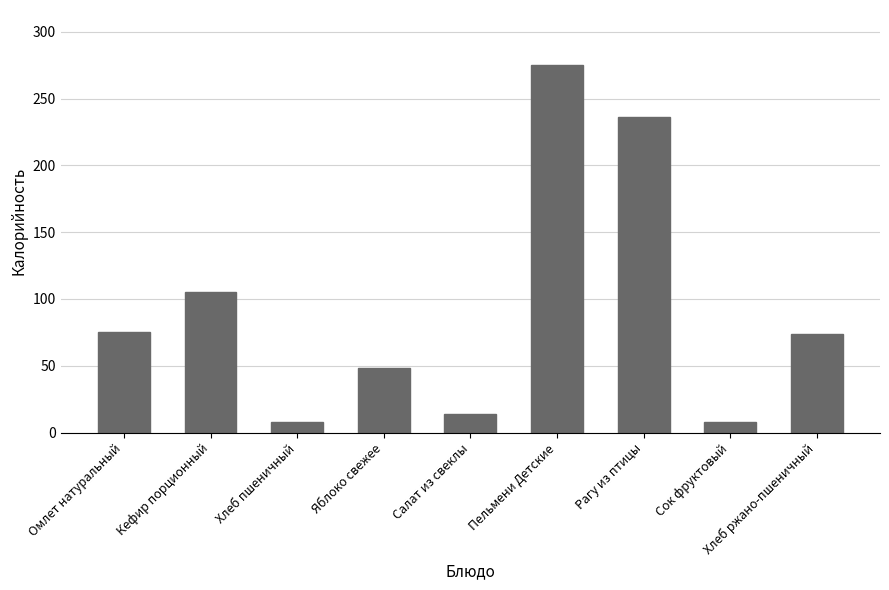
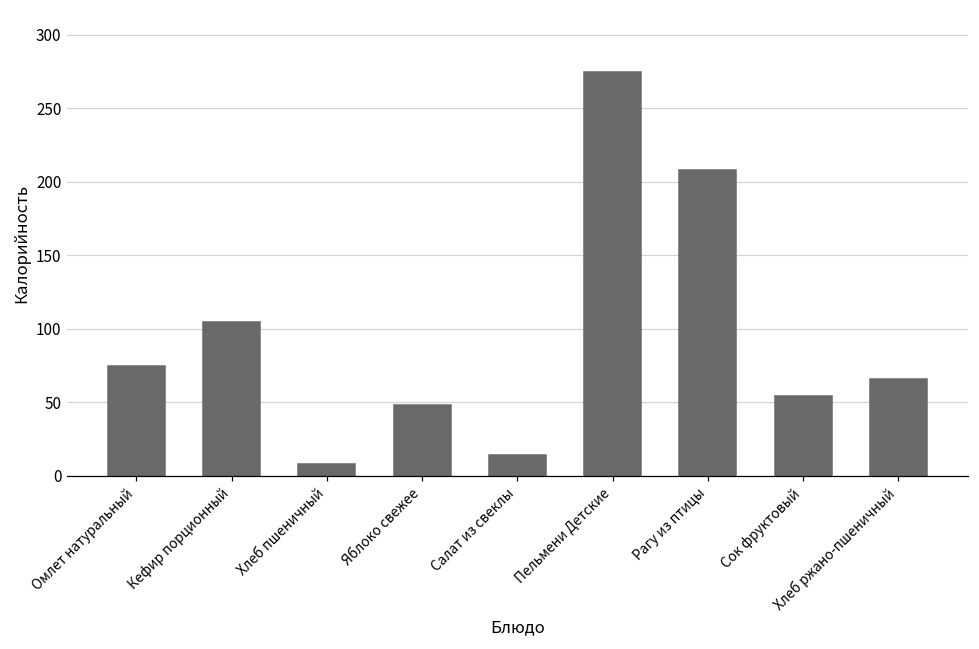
  {
    "Омлет натуральный": 75,
    "Кефир порционный": 105,
    "Хлеб пшеничный": 8,
    "Яблоко свежее": 48,
    "Салат из свеклы": 14,
    "Пельмени Детские": 275,
-   "Рагу из птицы": 236,
-   "Сок фруктовый": 8,
-   "Хлеб ржано-пшеничный": 74
+   "Рагу из птицы": 208,
+   "Сок фруктовый": 54,
+   "Хлеб ржано-пшеничный": 66
  }
